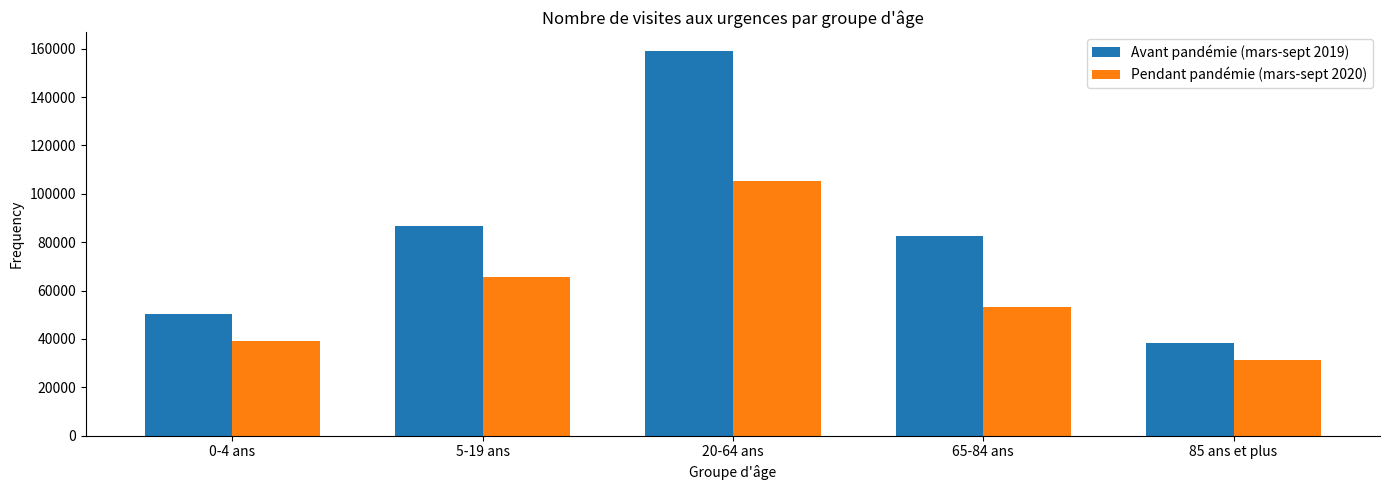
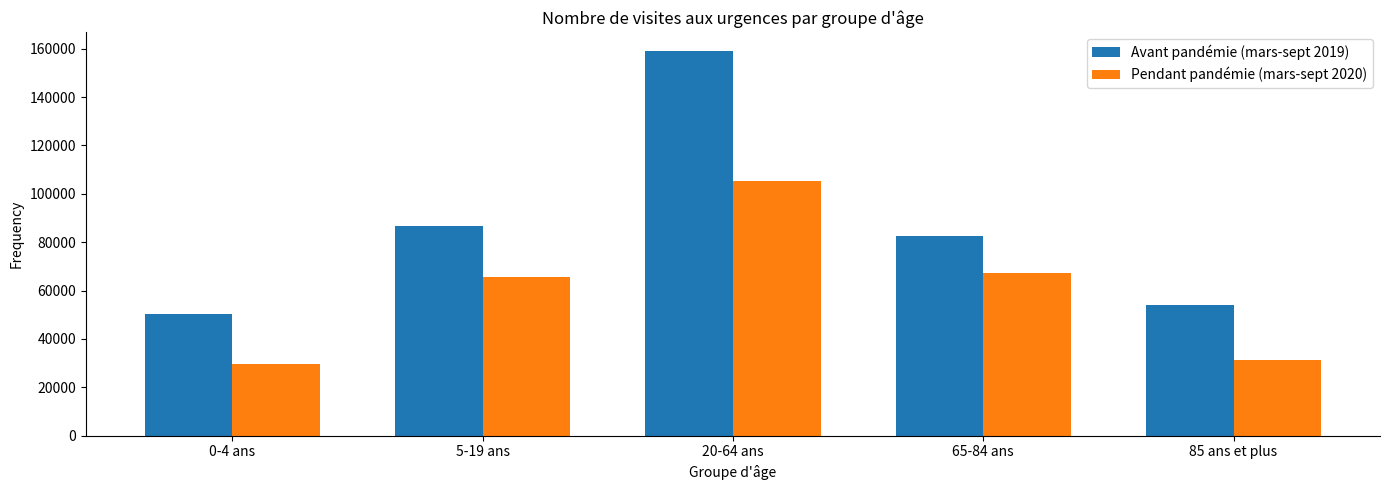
  {
    "Avant pandémie (mars-sept 2019)": {
      "0-4 ans": 50000,
      "5-19 ans": 87000,
      "20-64 ans": 159000,
      "65-84 ans": 83000,
-     "85 ans et plus": 39000
+     "85 ans et plus": 54000
    },
    "Pendant pandémie (mars-sept 2020)": {
-     "0-4 ans": 39000,
+     "0-4 ans": 30000,
      "5-19 ans": 65000,
      "20-64 ans": 105000,
-     "65-84 ans": 53000,
+     "65-84 ans": 67000,
      "85 ans et plus": 31000
    }
  }
